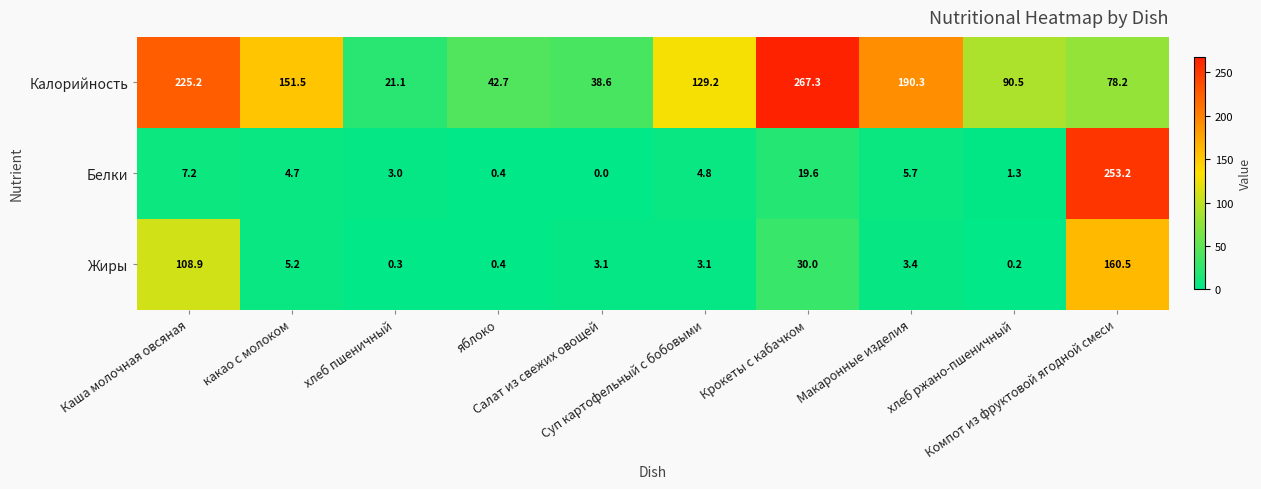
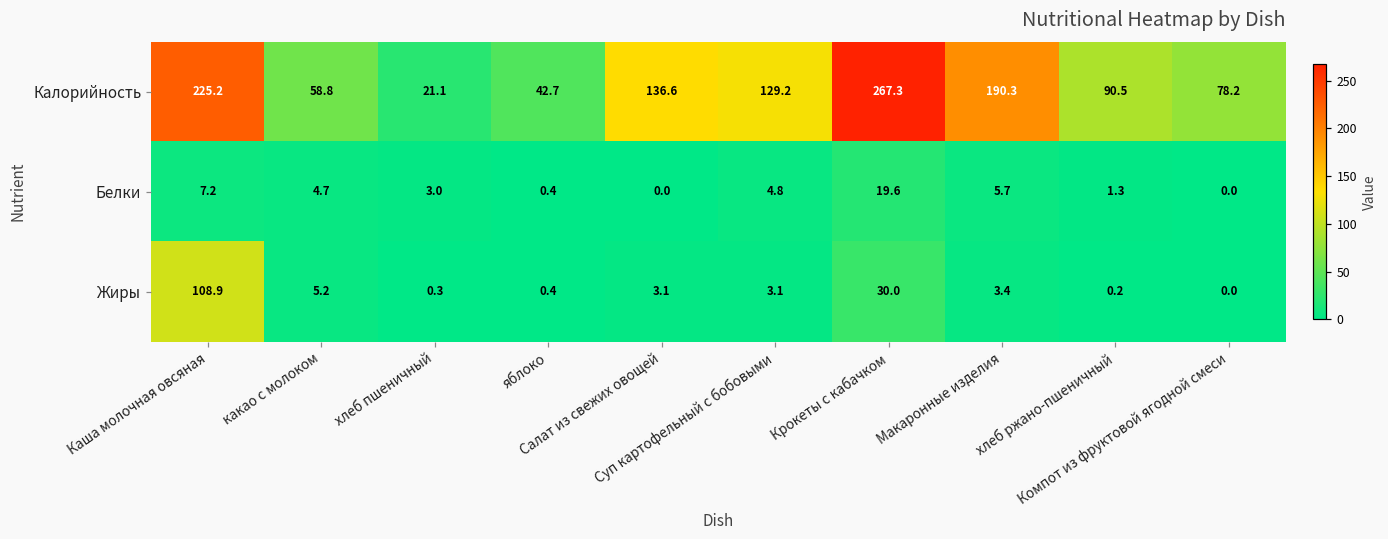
  {
    "Калорийность": {
      "Каша молочная овсяная": 225.2,
-     "какао с молоком": 151.5,
+     "какао с молоком": 58.8,
      "хлеб пшеничный": 21.1,
      "яблоко": 42.7,
-     "Салат из свежих овощей": 38.6,
+     "Салат из свежих овощей": 136.6,
      "Суп картофельный с бобовыми": 129.2,
      "Крокеты с кабачком": 267.3,
      "Макаронные изделия": 190.3,
      "хлеб ржано-пшеничный": 90.5,
      "Компот из фруктовой ягодной смеси": 78.2
    },
    "Белки": {
      "Каша молочная овсяная": 7.2,
      "какао с молоком": 4.7,
      "хлеб пшеничный": 3.0,
      "яблоко": 0.4,
      "Салат из свежих овощей": 0.0,
      "Суп картофельный с бобовыми": 4.8,
      "Крокеты с кабачком": 19.6,
      "Макаронные изделия": 5.7,
      "хлеб ржано-пшеничный": 1.3,
-     "Компот из фруктовой ягодной смеси": 253.2
+     "Компот из фруктовой ягодной смеси": 0.0
    },
    "Жиры": {
      "Каша молочная овсяная": 108.9,
      "какао с молоком": 5.2,
      "хлеб пшеничный": 0.3,
      "яблоко": 0.4,
      "Салат из свежих овощей": 3.1,
      "Суп картофельный с бобовыми": 3.1,
      "Крокеты с кабачком": 30.0,
      "Макаронные изделия": 3.4,
      "хлеб ржано-пшеничный": 0.2,
-     "Компот из фруктовой ягодной смеси": 160.5
+     "Компот из фруктовой ягодной смеси": 0.0
    }
  }
